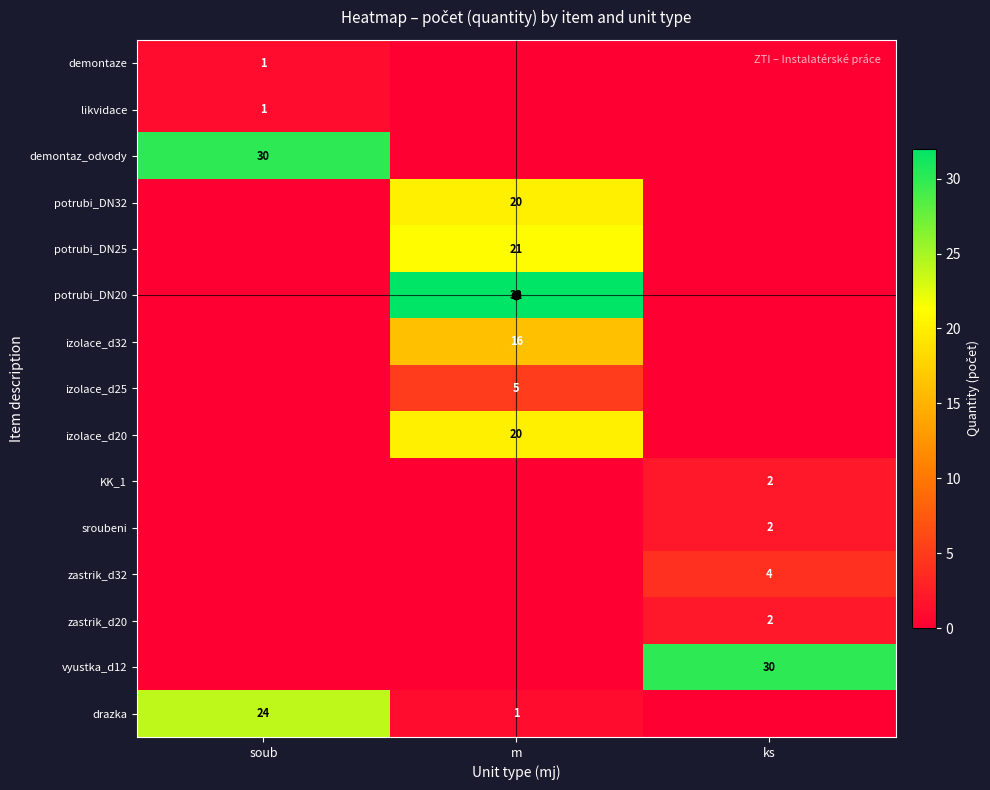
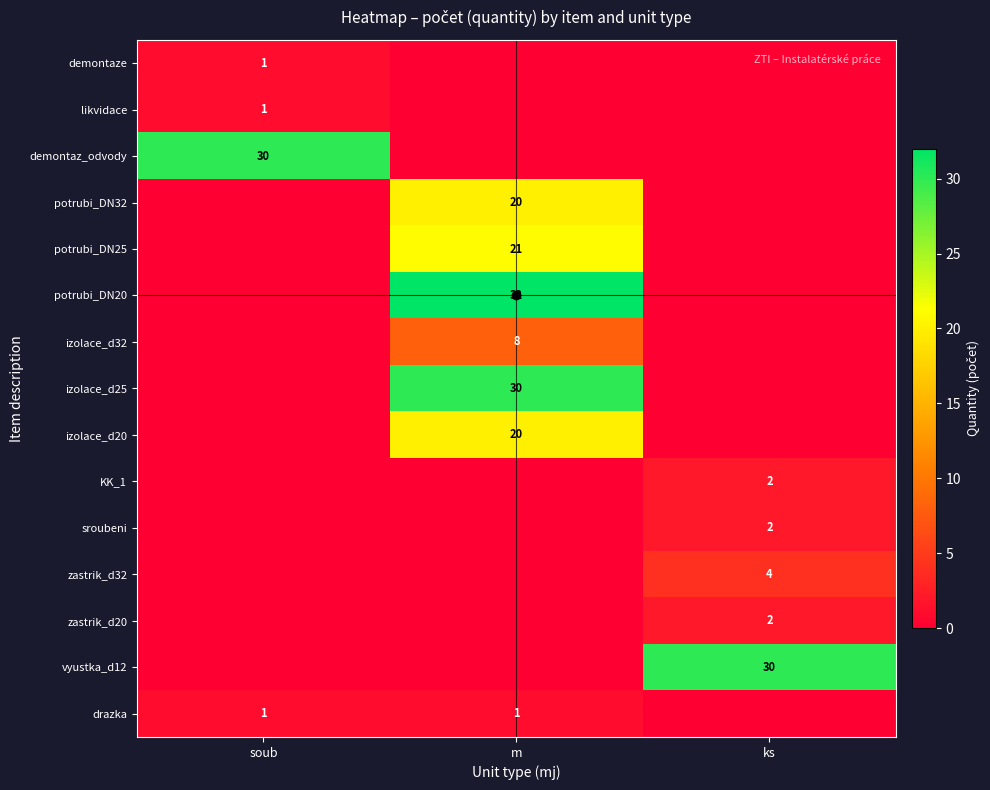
  {
    "demontaze": {
      "soub": 1
    },
    "likvidace": {
      "soub": 1
    },
    "demontaz_odvody": {
      "soub": 30
    },
    "potrubi_DN32": {
      "m": 20
    },
    "potrubi_DN25": {
      "m": 21
    },
    "izolace_d32": {
-     "m": 16
+     "m": 8
    },
    "izolace_d25": {
-     "m": 5
+     "m": 30
    },
    "izolace_d20": {
      "m": 20
    },
    "KK_1": {
      "ks": 2
    },
    "sroubeni": {
      "ks": 2
    },
    "zastrik_d32": {
      "ks": 4
    },
    "zastrik_d20": {
      "ks": 2
    },
    "vyustka_d12": {
      "ks": 30
    },
    "drazka": {
-     "soub": 24,
+     "soub": 1,
      "m": 1
    }
  }
